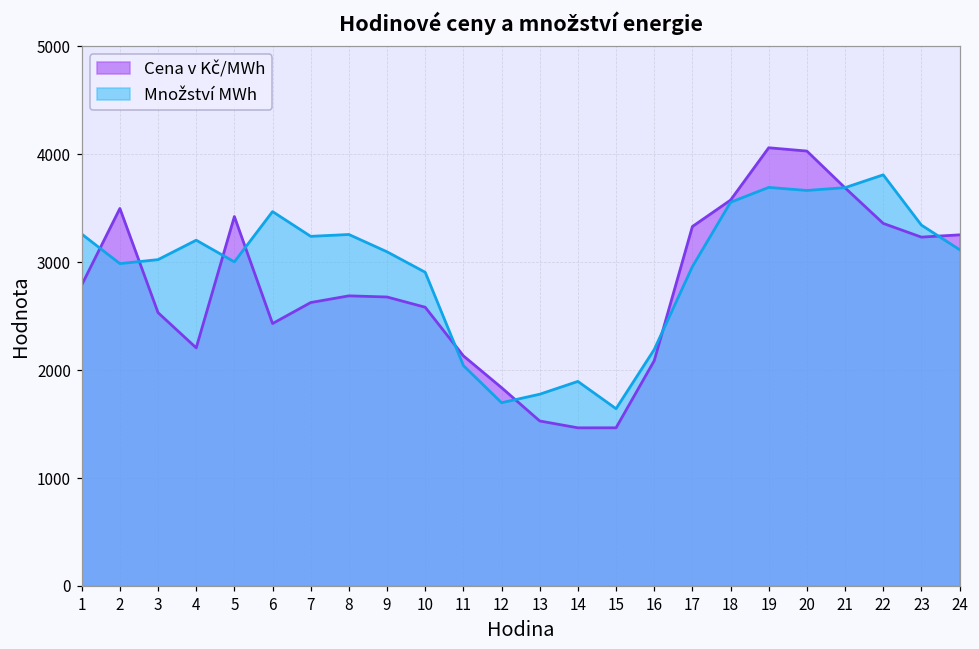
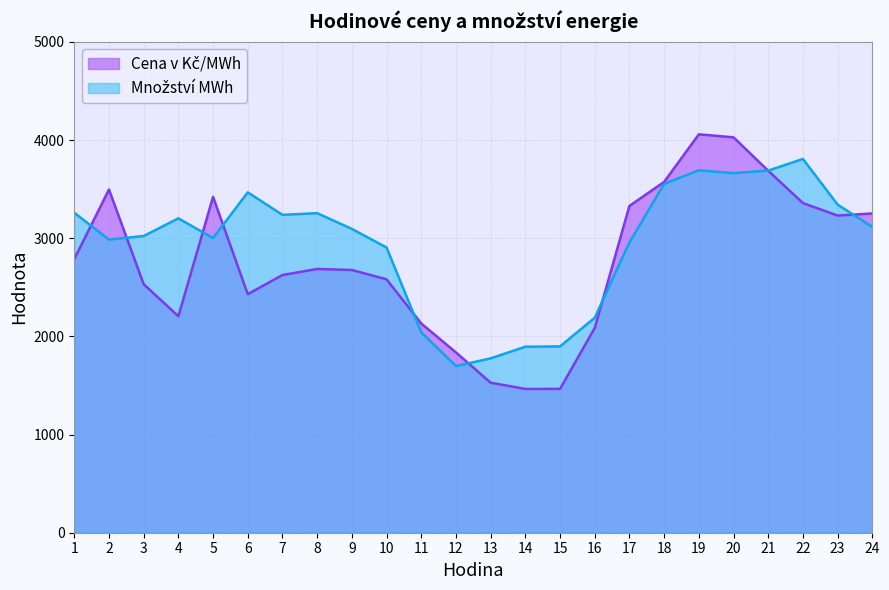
  {
    "Cena v Kč/MWh": {
      "1": 2800,
      "2": 3500,
      "3": 2500,
      "4": 2200,
      "5": 3400,
      "6": 2400,
      "7": 2600,
      "8": 2700,
      "9": 2700,
      "10": 2600,
      "11": 2100,
      "12": 1800,
      "13": 1500,
      "14": 1500,
      "15": 1500,
      "16": 2100,
      "17": 3300,
      "19": 4100,
      "20": 4000,
      "22": 3400,
      "23": 3200,
      "24": 3300
    },
    "Množství MWh": {
      "1": 3300,
      "2": 3000,
      "3": 3000,
      "4": 3200,
      "5": 3000,
      "6": 3500,
      "7": 3200,
      "8": 3300,
      "9": 3100,
      "10": 2900,
      "11": 2000,
      "12": 1700,
      "13": 1800,
      "14": 1900,
-     "15": 1600,
+     "15": 1900,
      "16": 2200,
      "17": 3000,
      "19": 3700,
      "20": 3700,
      "22": 3800,
      "23": 3300,
      "24": 3100
    }
  }
